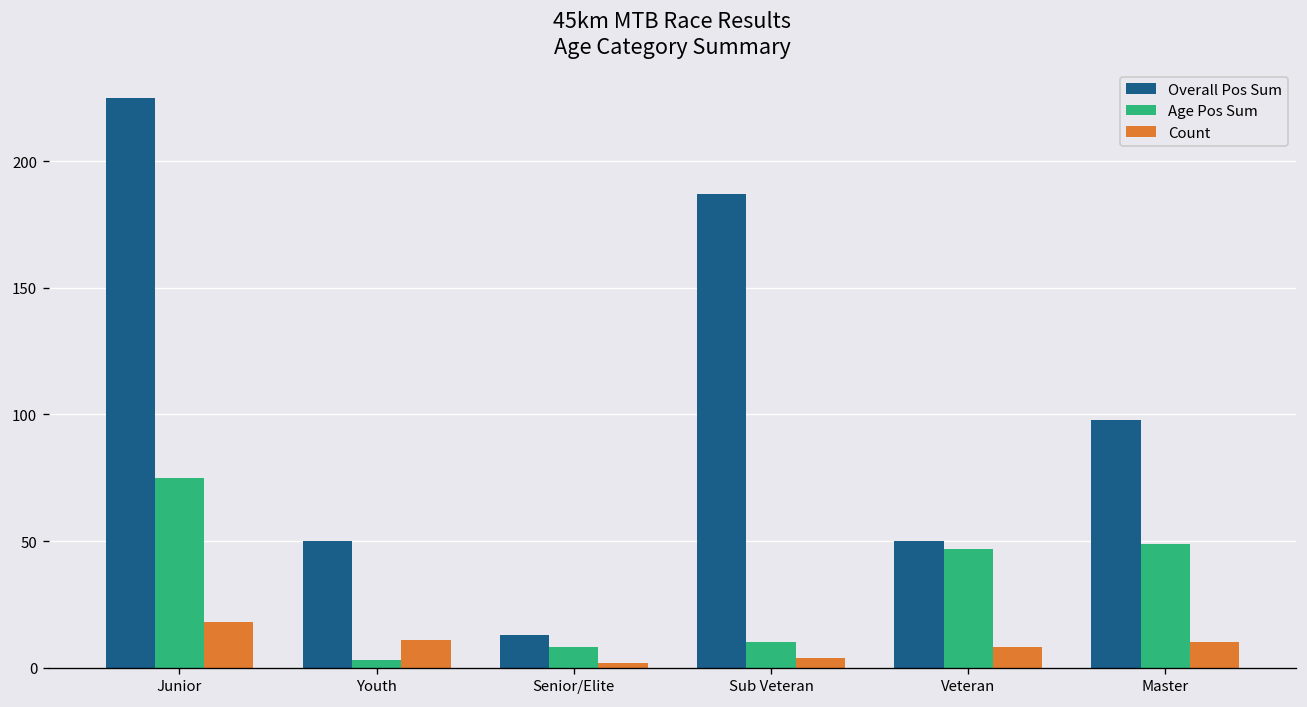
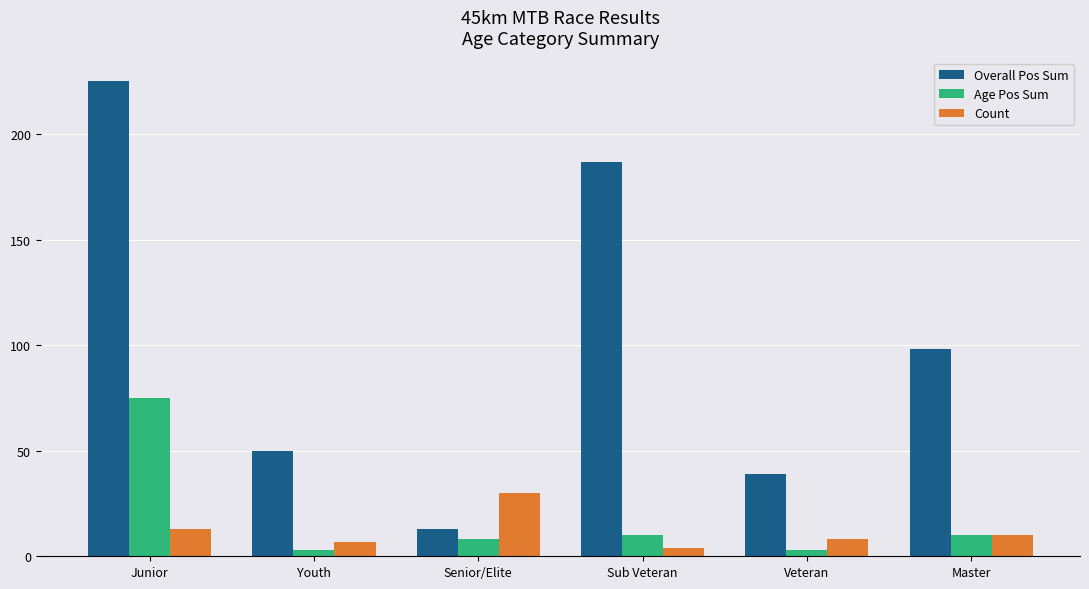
  {
    "Overall Pos Sum": {
      "Junior": 225,
      "Youth": 50,
      "Senior/Elite": 13,
      "Sub Veteran": 187,
-     "Veteran": 50,
+     "Veteran": 39,
      "Master": 98
    },
    "Age Pos Sum": {
      "Junior": 75,
      "Youth": 3,
      "Senior/Elite": 8,
      "Sub Veteran": 10,
-     "Veteran": 47,
-     "Master": 49
+     "Veteran": 3,
+     "Master": 10
    },
    "Count": {
-     "Junior": 18,
-     "Youth": 11,
-     "Senior/Elite": 2,
+     "Junior": 13,
+     "Youth": 7,
+     "Senior/Elite": 30,
      "Sub Veteran": 4,
      "Veteran": 8,
      "Master": 10
    }
  }
